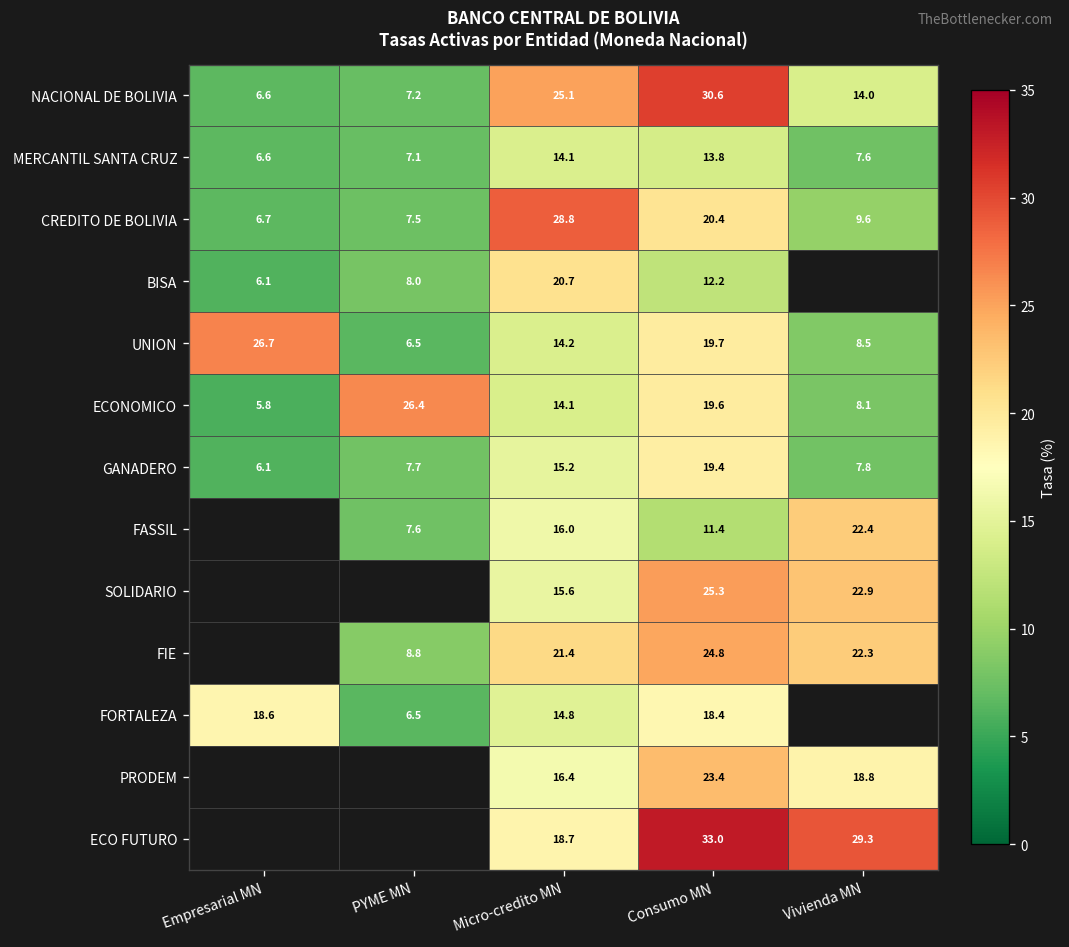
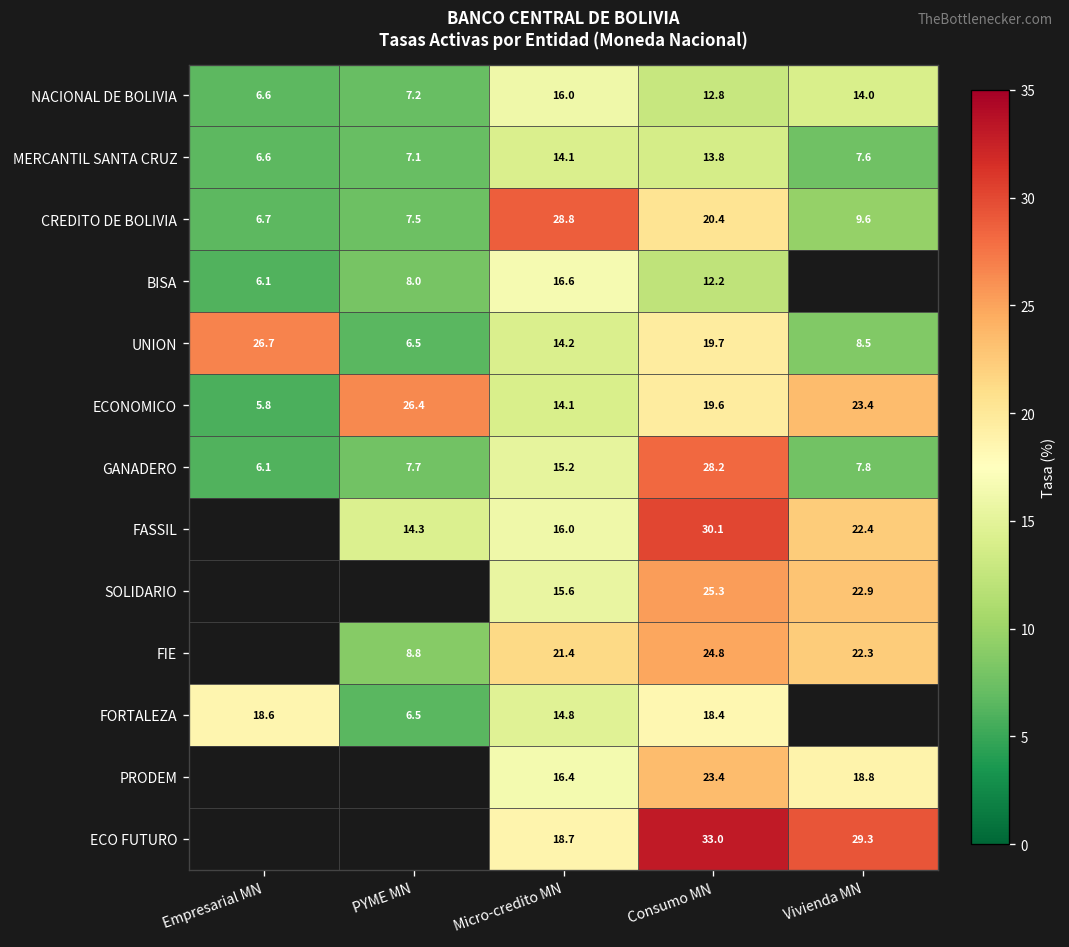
  {
    "NACIONAL DE BOLIVIA": {
      "Empresarial MN": 6.6,
      "PYME MN": 7.2,
-     "Micro-credito MN": 25.1,
-     "Consumo MN": 30.6,
+     "Micro-credito MN": 16.0,
+     "Consumo MN": 12.8,
      "Vivienda MN": 14.0
    },
    "MERCANTIL SANTA CRUZ": {
      "Empresarial MN": 6.6,
      "PYME MN": 7.1,
      "Micro-credito MN": 14.1,
      "Consumo MN": 13.8,
      "Vivienda MN": 7.6
    },
    "CREDITO DE BOLIVIA": {
      "Empresarial MN": 6.7,
      "PYME MN": 7.5,
      "Micro-credito MN": 28.8,
      "Consumo MN": 20.4,
      "Vivienda MN": 9.6
    },
    "BISA": {
      "Empresarial MN": 6.1,
      "PYME MN": 8.0,
-     "Micro-credito MN": 20.7,
+     "Micro-credito MN": 16.6,
      "Consumo MN": 12.2
    },
    "UNION": {
      "Empresarial MN": 26.7,
      "PYME MN": 6.5,
      "Micro-credito MN": 14.2,
      "Consumo MN": 19.7,
      "Vivienda MN": 8.5
    },
    "ECONOMICO": {
      "Empresarial MN": 5.8,
      "PYME MN": 26.4,
      "Micro-credito MN": 14.1,
      "Consumo MN": 19.6,
-     "Vivienda MN": 8.1
+     "Vivienda MN": 23.4
    },
    "GANADERO": {
      "Empresarial MN": 6.1,
      "PYME MN": 7.7,
      "Micro-credito MN": 15.2,
-     "Consumo MN": 19.4,
+     "Consumo MN": 28.2,
      "Vivienda MN": 7.8
    },
    "FASSIL": {
-     "PYME MN": 7.6,
+     "PYME MN": 14.3,
      "Micro-credito MN": 16.0,
-     "Consumo MN": 11.4,
+     "Consumo MN": 30.1,
      "Vivienda MN": 22.4
    },
    "SOLIDARIO": {
      "Micro-credito MN": 15.6,
      "Consumo MN": 25.3,
      "Vivienda MN": 22.9
    },
    "FIE": {
      "PYME MN": 8.8,
      "Micro-credito MN": 21.4,
      "Consumo MN": 24.8,
      "Vivienda MN": 22.3
    },
    "FORTALEZA": {
      "Empresarial MN": 18.6,
      "PYME MN": 6.5,
      "Micro-credito MN": 14.8,
      "Consumo MN": 18.4
    },
    "PRODEM": {
      "Micro-credito MN": 16.4,
      "Consumo MN": 23.4,
      "Vivienda MN": 18.8
    },
    "ECO FUTURO": {
      "Micro-credito MN": 18.7,
      "Consumo MN": 33.0,
      "Vivienda MN": 29.3
    }
  }
